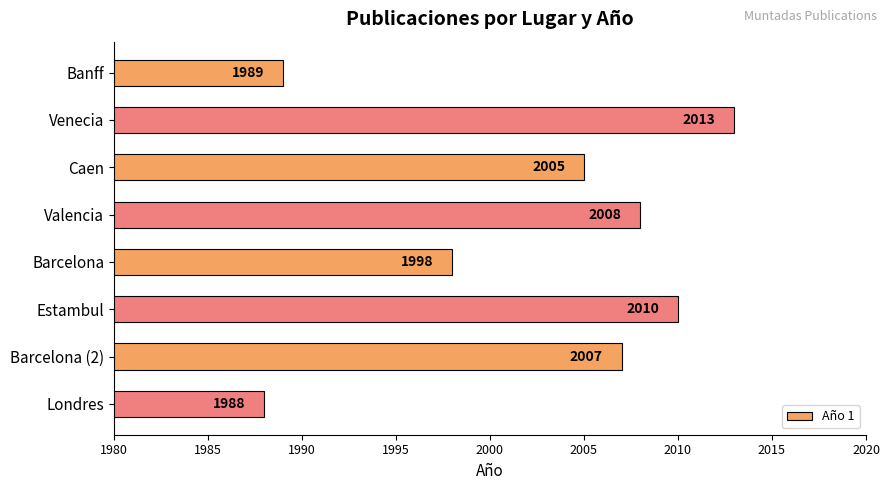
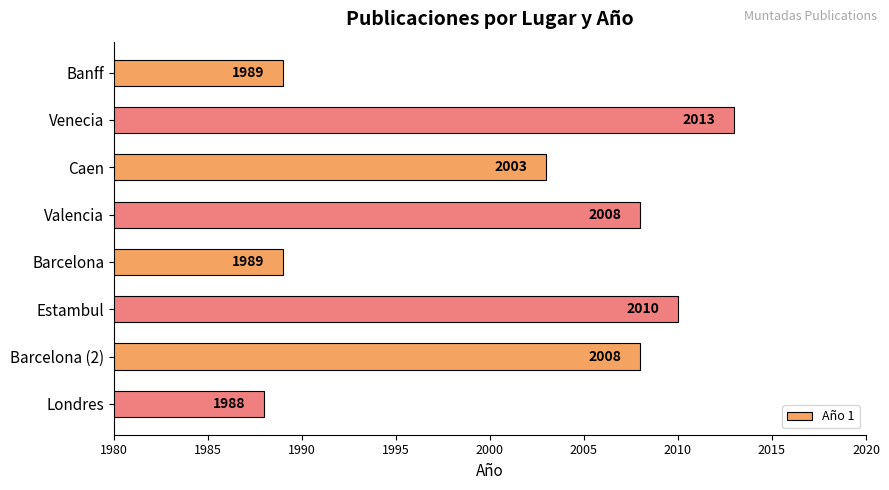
  {
    "Banff": 1989,
    "Venecia": 2013,
-   "Caen": 2005,
+   "Caen": 2003,
    "Valencia": 2008,
-   "Barcelona": 1998,
+   "Barcelona": 1989,
    "Estambul": 2010,
-   "Barcelona (2)": 2007,
+   "Barcelona (2)": 2008,
    "Londres": 1988
  }
